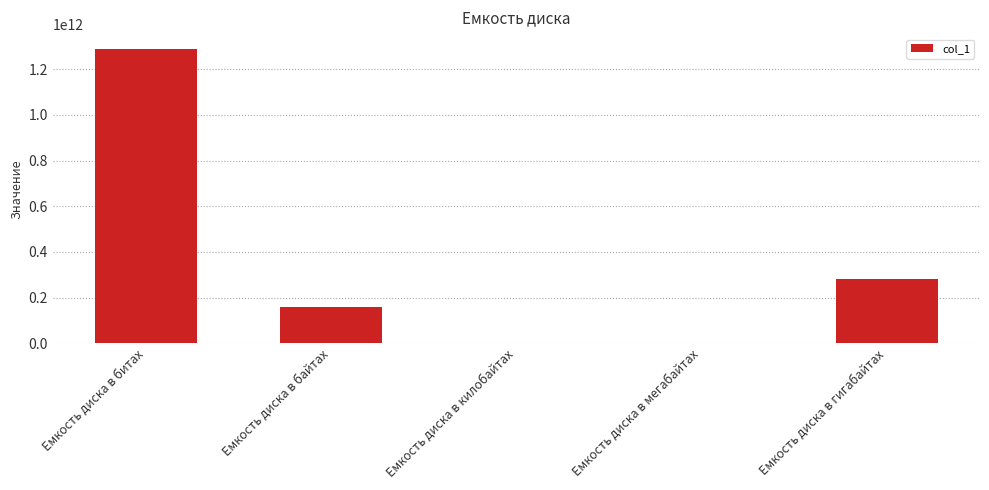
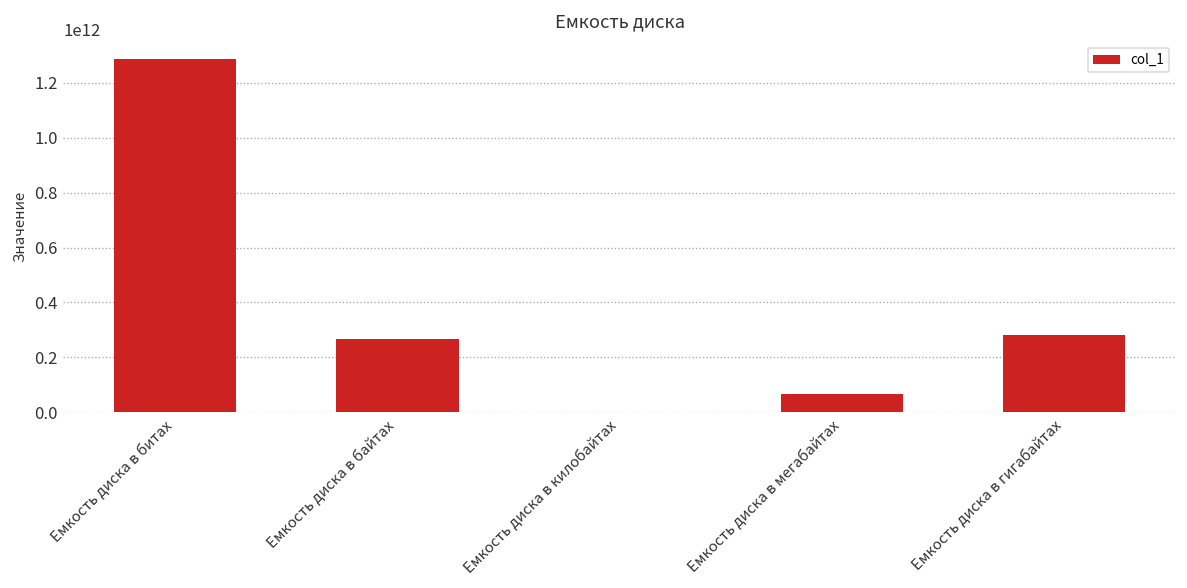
  {
    "Емкость диска в битах": 1290000000000,
-   "Емкость диска в байтах": 160000000000,
-   "Емкость диска в мегабайтах": 0,
+   "Емкость диска в байтах": 270000000000,
+   "Емкость диска в мегабайтах": 70000000000,
    "Емкость диска в гигабайтах": 280000000000
  }
